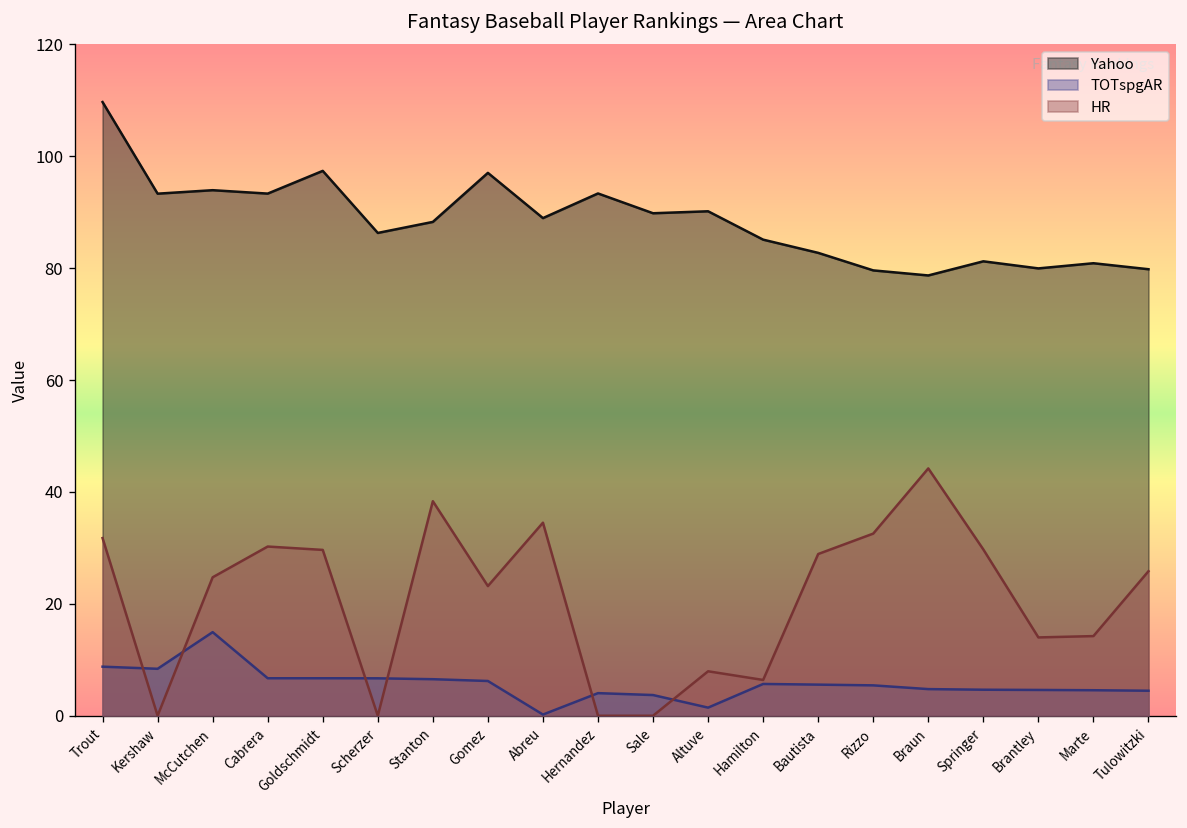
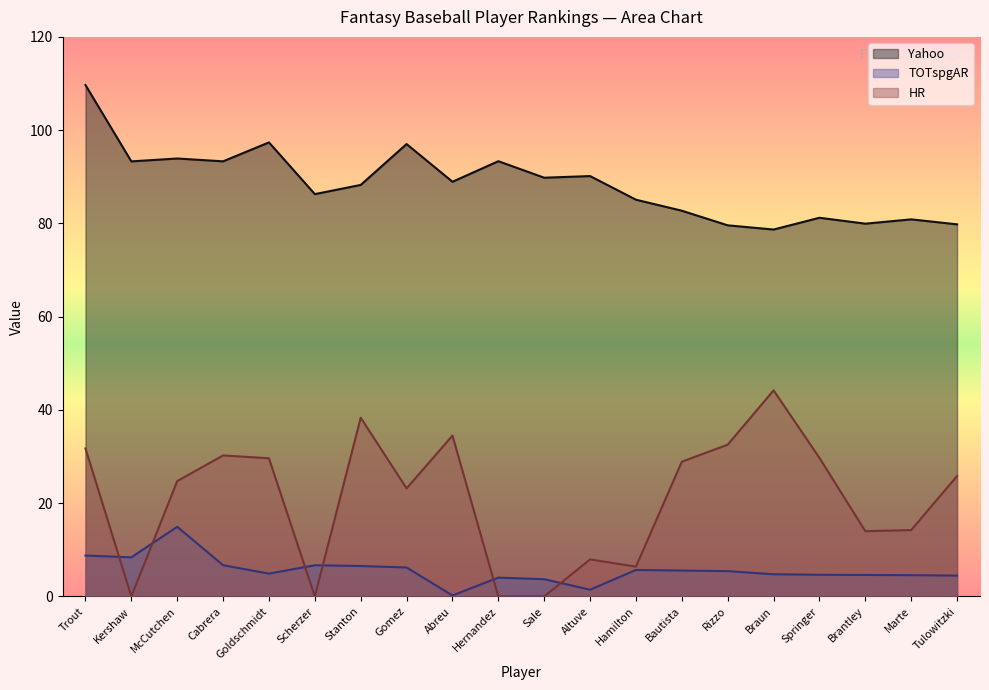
  {
    "Yahoo": {
      "Trout": 110,
      "Kershaw": 93,
      "McCutchen": 94,
      "Cabrera": 93,
      "Goldschmidt": 97,
      "Scherzer": 86,
      "Stanton": 88,
      "Gomez": 97,
      "Abreu": 89,
      "Hernandez": 93,
      "Sale": 90,
      "Altuve": 90,
      "Hamilton": 85,
      "Bautista": 83,
      "Rizzo": 80,
      "Braun": 79,
      "Springer": 81,
      "Brantley": 80,
      "Marte": 81,
      "Tulowitzki": 80
    },
    "TOTspgAR": {
      "Trout": 9,
      "Kershaw": 8,
      "McCutchen": 15,
      "Cabrera": 7,
-     "Goldschmidt": 7,
+     "Goldschmidt": 5,
      "Scherzer": 7,
      "Stanton": 7,
      "Gomez": 6,
      "Abreu": 0,
      "Hernandez": 4,
      "Sale": 4,
      "Altuve": 1,
      "Hamilton": 6,
      "Bautista": 6,
      "Rizzo": 5,
      "Braun": 5,
      "Springer": 5,
      "Brantley": 5,
      "Marte": 5,
      "Tulowitzki": 4
    },
    "HR": {
      "Trout": 32,
      "Kershaw": 0,
      "McCutchen": 25,
      "Cabrera": 30,
      "Goldschmidt": 30,
      "Scherzer": 0,
      "Stanton": 38,
      "Gomez": 23,
      "Abreu": 35,
      "Hernandez": 0,
      "Sale": 0,
      "Altuve": 8,
      "Hamilton": 6,
      "Bautista": 29,
      "Rizzo": 33,
      "Braun": 44,
      "Springer": 30,
      "Brantley": 14,
      "Marte": 14,
      "Tulowitzki": 26
    }
  }
